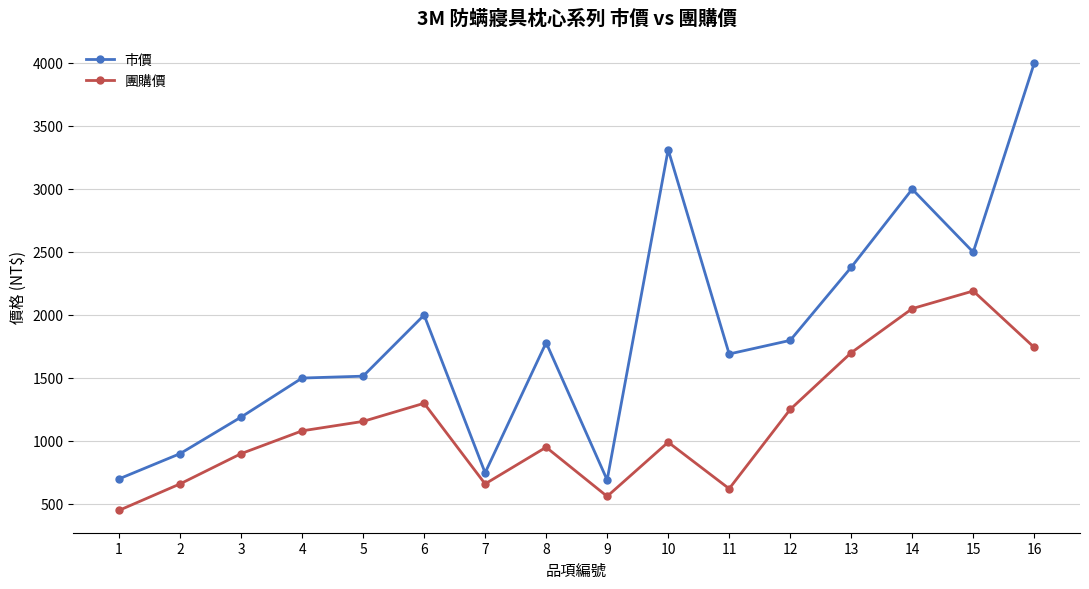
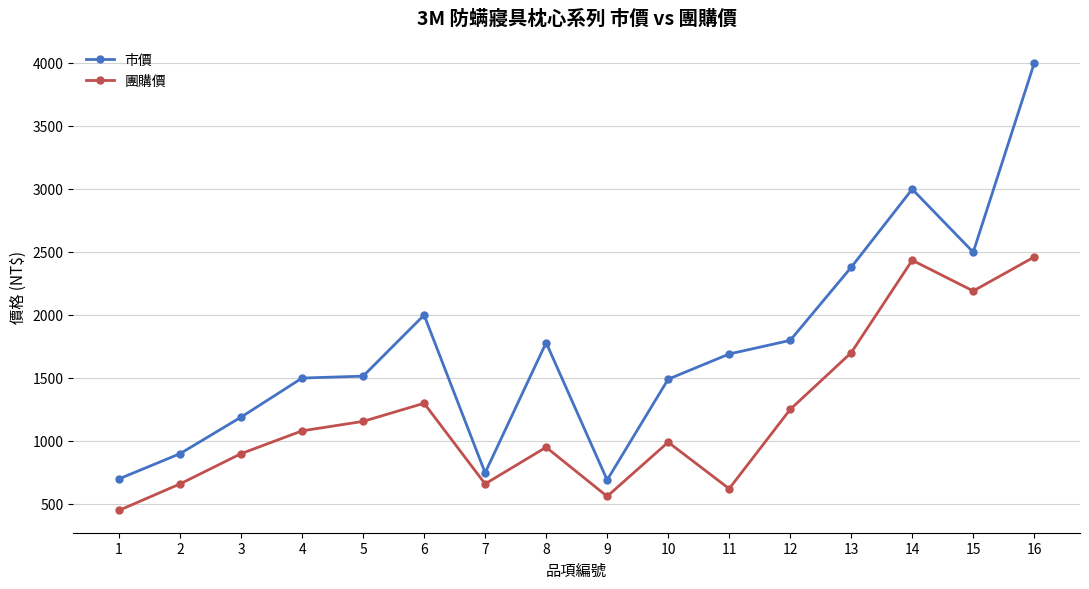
  {
    "市價": {
      "1": 700,
      "2": 900,
      "3": 1190,
      "4": 1500,
      "5": 1510,
      "6": 2000,
      "7": 750,
      "8": 1780,
      "9": 690,
-     "10": 3310,
+     "10": 1490,
      "11": 1690,
      "12": 1800,
      "13": 2380,
      "14": 3000,
      "15": 2500,
      "16": 4000
    },
    "團購價": {
      "1": 450,
      "2": 660,
      "3": 900,
      "4": 1080,
      "5": 1160,
      "6": 1300,
      "7": 660,
      "8": 950,
      "9": 560,
      "10": 990,
      "11": 620,
      "12": 1250,
      "13": 1700,
-     "14": 2050,
+     "14": 2430,
      "15": 2190,
-     "16": 1740
+     "16": 2460
    }
  }
